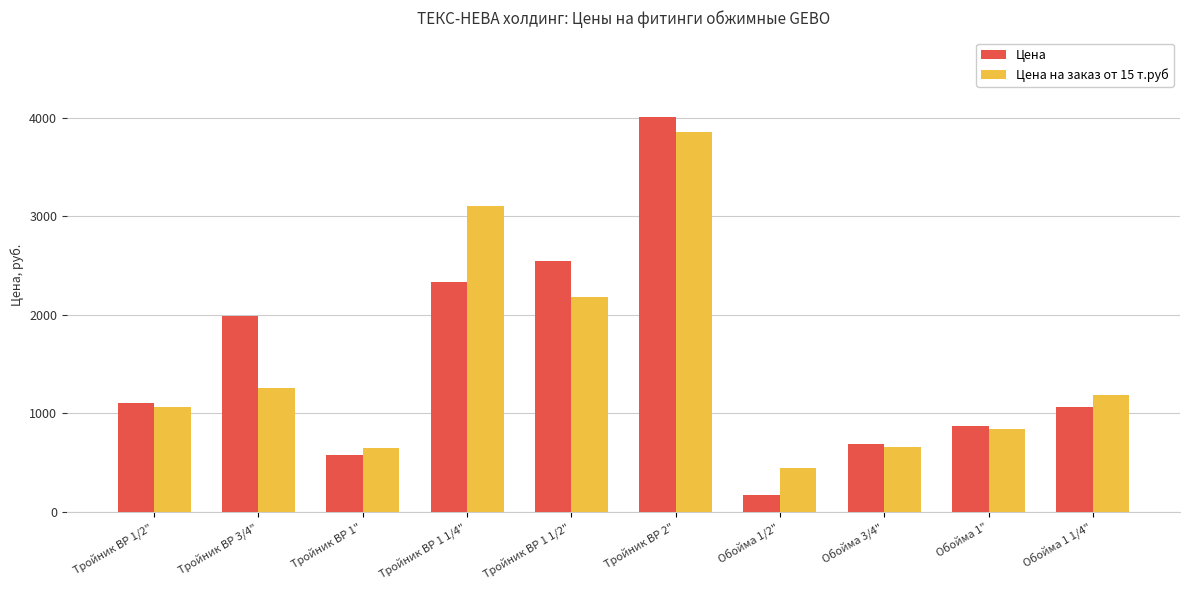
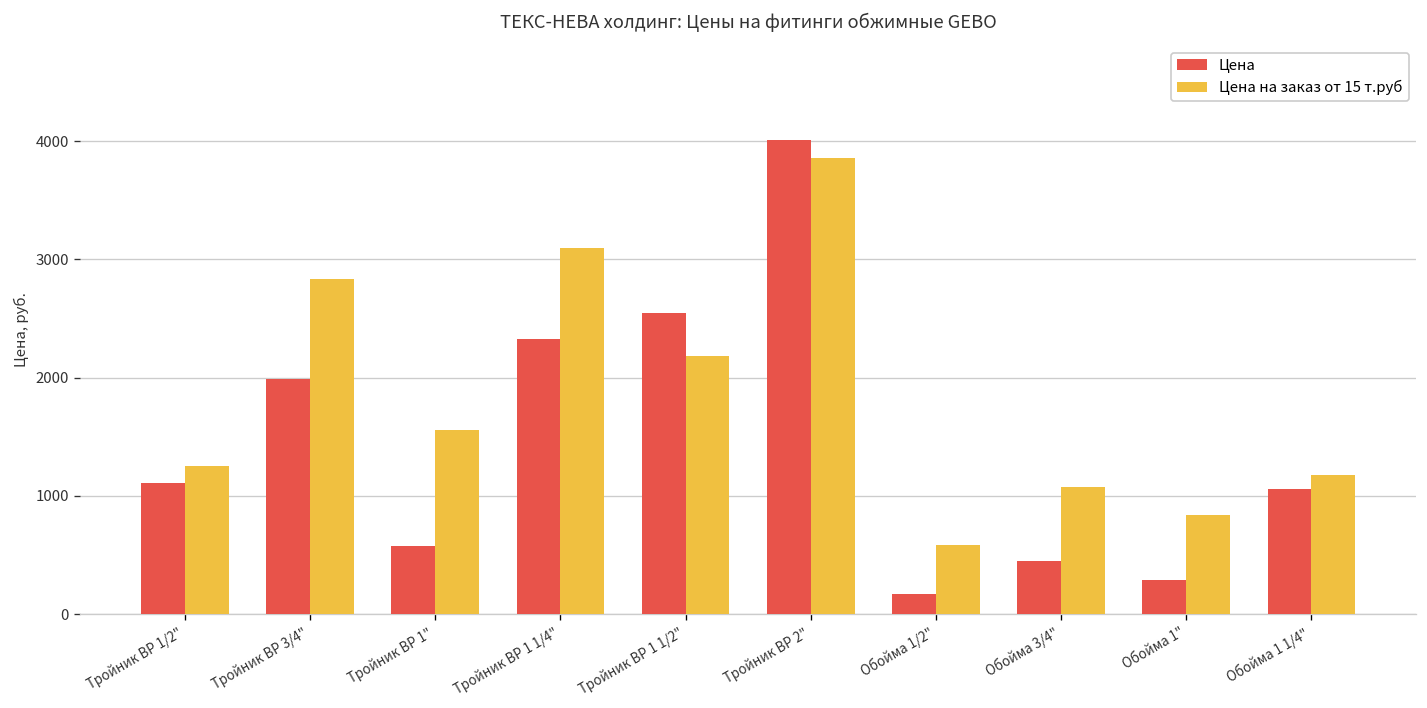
  {
    "Цена": {
      "Тройник ВР 1/2\"": 1100,
      "Тройник ВР 3/4\"": 2000,
      "Тройник ВР 1\"": 600,
      "Тройник ВР 1 1/4\"": 2300,
      "Тройник ВР 1 1/2\"": 2500,
      "Тройник ВР 2\"": 4000,
      "Обойма 1/2\"": 200,
-     "Обойма 3/4\"": 700,
-     "Обойма 1\"": 900,
+     "Обойма 3/4\"": 400,
+     "Обойма 1\"": 300,
      "Обойма 1 1/4\"": 1100
    },
    "Цена на заказ от 15 т.руб": {
-     "Тройник ВР 1/2\"": 1100,
-     "Тройник ВР 3/4\"": 1300,
-     "Тройник ВР 1\"": 700,
+     "Тройник ВР 1/2\"": 1300,
+     "Тройник ВР 3/4\"": 2800,
+     "Тройник ВР 1\"": 1600,
      "Тройник ВР 1 1/4\"": 3100,
      "Тройник ВР 1 1/2\"": 2200,
      "Тройник ВР 2\"": 3900,
-     "Обойма 1/2\"": 400,
-     "Обойма 3/4\"": 700,
+     "Обойма 1/2\"": 600,
+     "Обойма 3/4\"": 1100,
      "Обойма 1\"": 800,
      "Обойма 1 1/4\"": 1200
    }
  }
